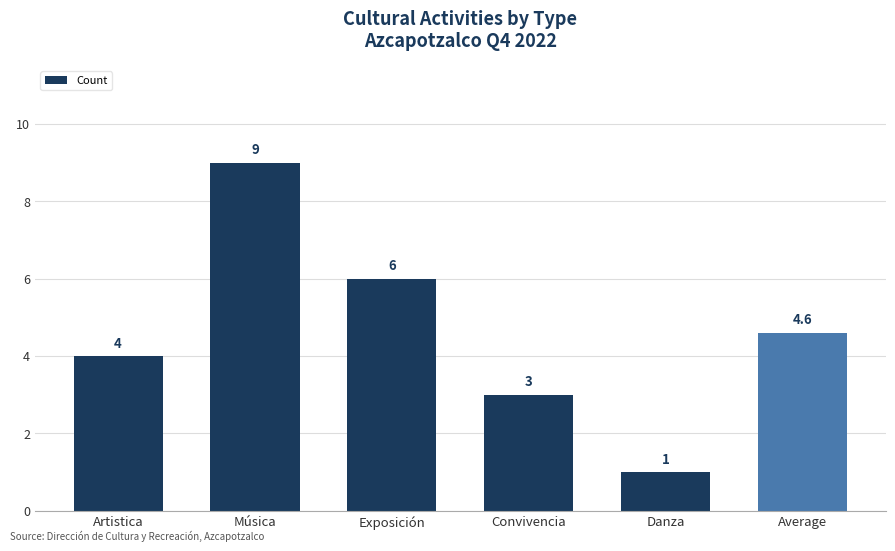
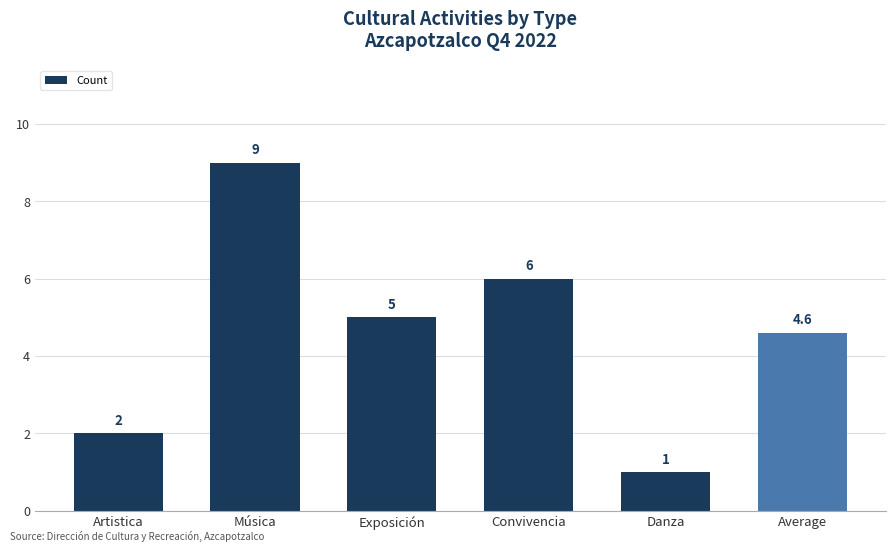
  {
-   "Artistica": 4,
+   "Artistica": 2,
    "Música": 9,
-   "Exposición": 6,
-   "Convivencia": 3,
+   "Exposición": 5,
+   "Convivencia": 6,
    "Danza": 1,
    "Average": 4.6
  }
